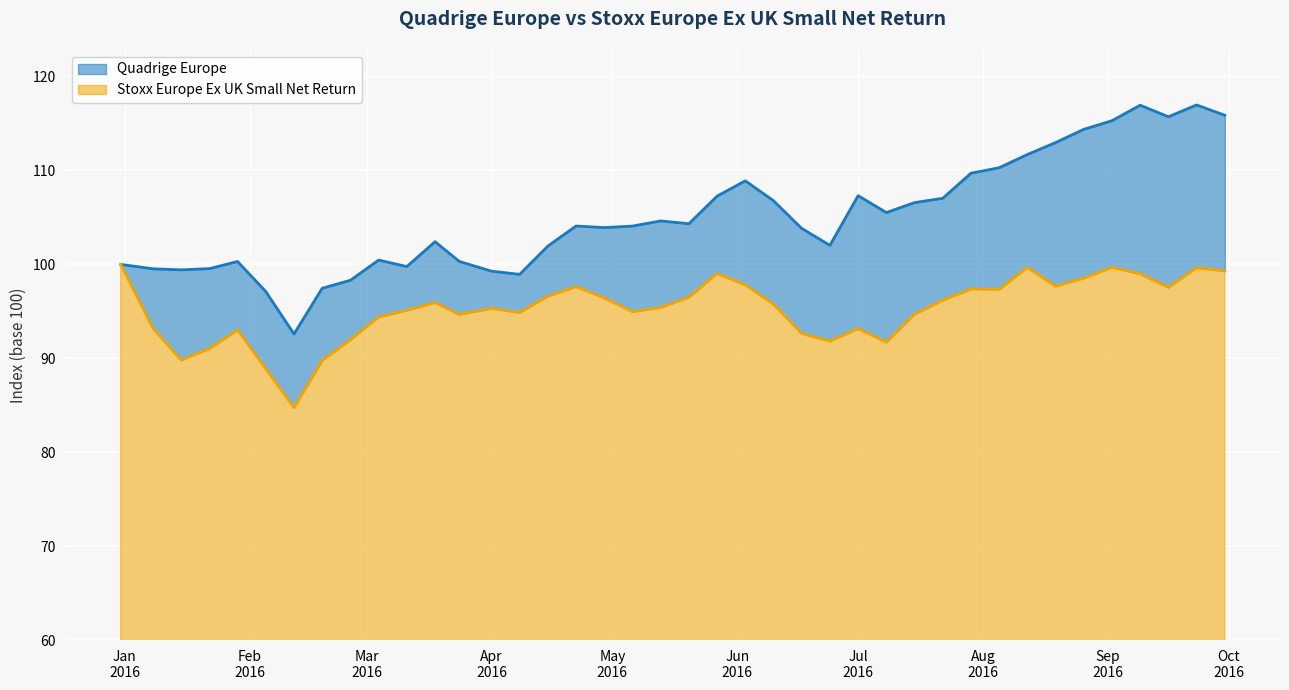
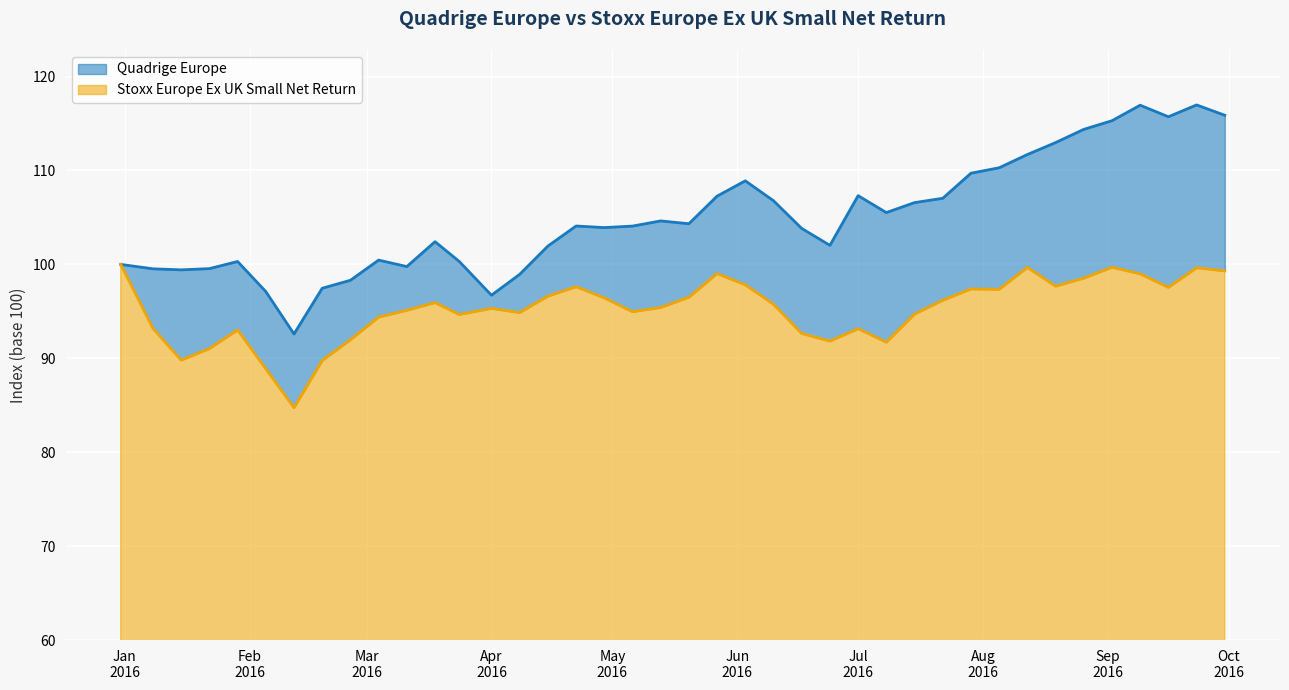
  {
    "Quadrige Europe": {
-     "Apr 2016": 99,
+     "Apr 2016": 97,
      "Jul 2016": 107
    },
    "Stoxx Europe Ex UK Small Net Return": {
      "Apr 2016": 95,
      "Jul 2016": 93
    }
  }
